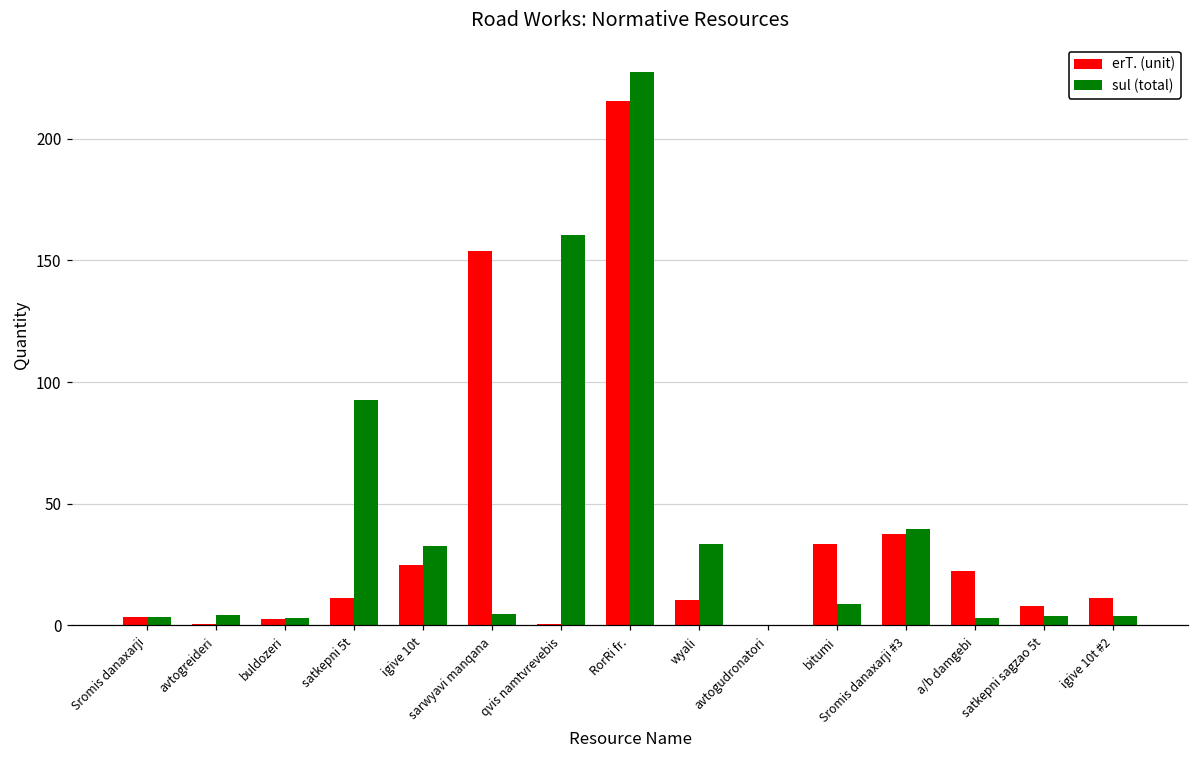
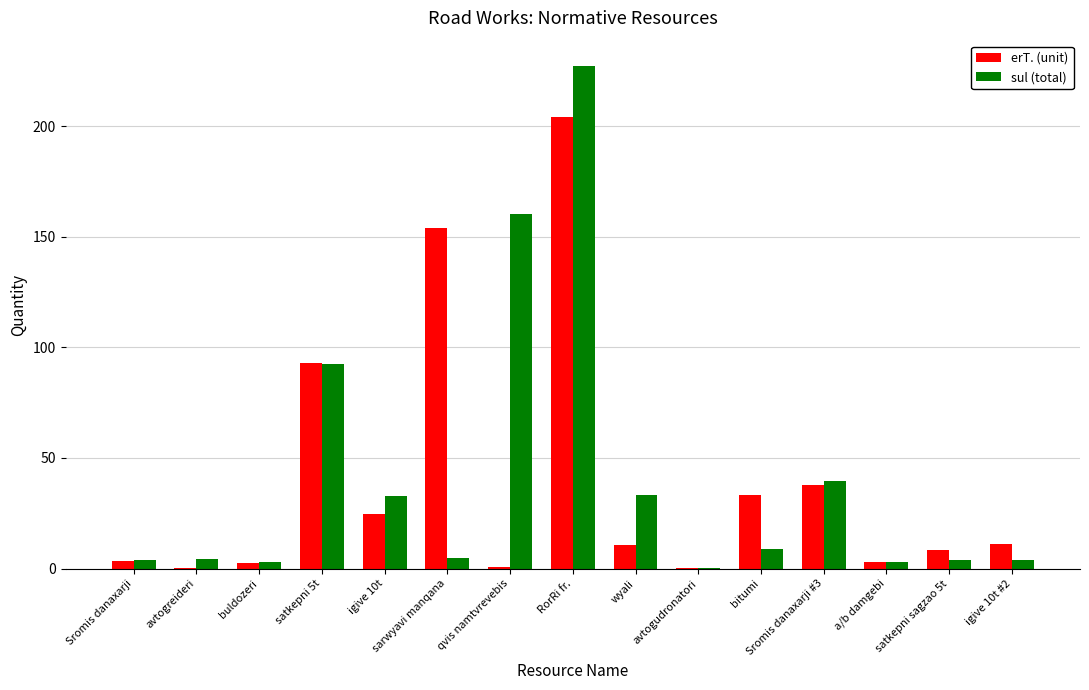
  {
    "erT. (unit)": {
      "Sromis danaxarji": 3,
      "buldozeri": 3,
-     "satkepni 5t": 11,
+     "satkepni 5t": 93,
      "igive 10t": 25,
      "sarwyavi manqana": 154,
-     "RorRi fr.": 216,
+     "RorRi fr.": 204,
      "wyali": 11,
      "bitumi": 33,
      "Sromis danaxarji #3": 38,
-     "a/b damgebi": 22,
+     "a/b damgebi": 3,
      "satkepni sagzao 5t": 8,
      "igive 10t #2": 11
    },
    "sul (total)": {
      "Sromis danaxarji": 4,
      "avtogreideri": 4,
      "buldozeri": 3,
      "satkepni 5t": 92,
      "igive 10t": 33,
      "sarwyavi manqana": 5,
      "qvis namtvrevebis": 160,
      "RorRi fr.": 227,
      "wyali": 33,
      "bitumi": 9,
      "Sromis danaxarji #3": 40,
      "a/b damgebi": 3,
      "satkepni sagzao 5t": 4,
      "igive 10t #2": 4
    }
  }
